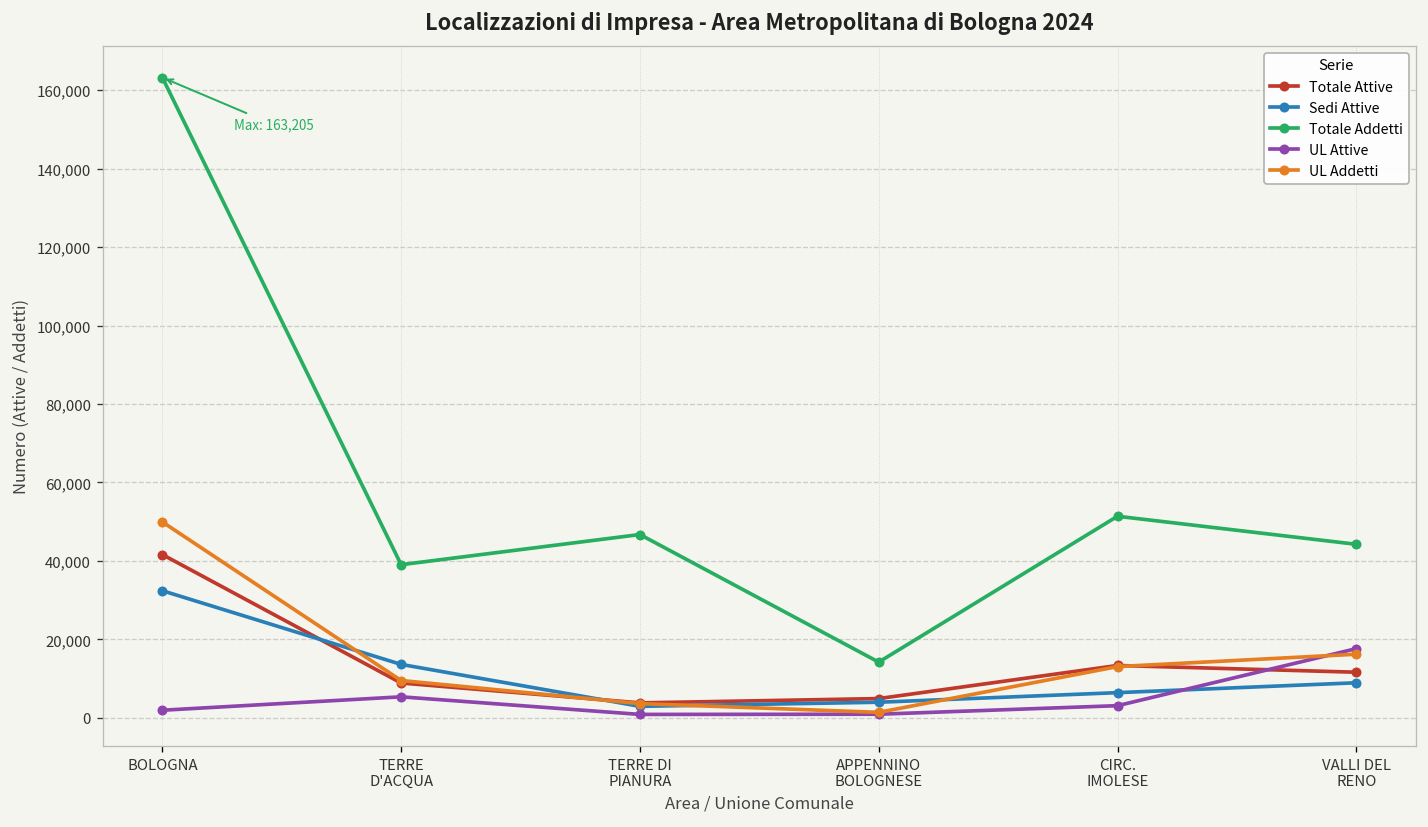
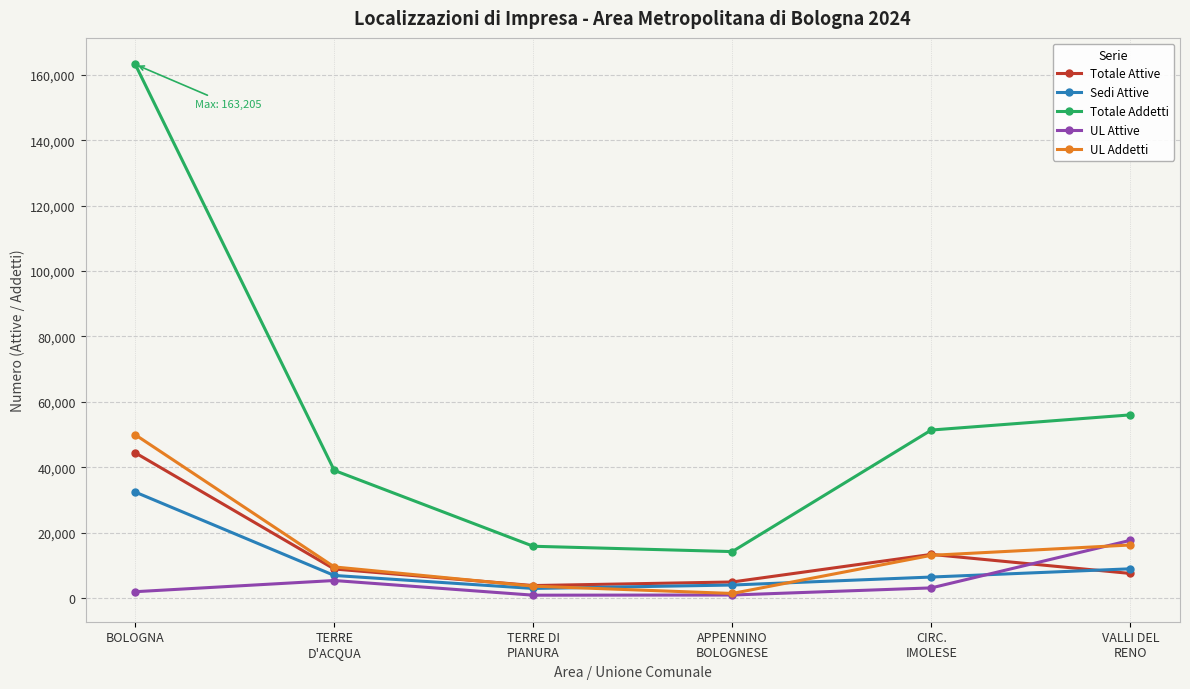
  {
    "Totale Attive": {
-     "BOLOGNA": "42,000",
+     "BOLOGNA": "44,000",
      "APPENNINO BOLOGNESE": "5,000",
-     "VALLI DEL RENO": "12,000"
+     "VALLI DEL RENO": "8,000"
    },
    "Sedi Attive": {
      "BOLOGNA": "32,000",
-     "TERRE D'ACQUA": "14,000",
+     "TERRE D'ACQUA": "7,000",
      "APPENNINO BOLOGNESE": "4,000",
      "CIRC. IMOLESE": "6,000",
      "VALLI DEL RENO": "9,000"
    },
    "Totale Addetti": {
      "TERRE D'ACQUA": "39,000",
-     "TERRE DI PIANURA": "47,000",
+     "TERRE DI PIANURA": "16,000",
      "APPENNINO BOLOGNESE": "14,000",
      "CIRC. IMOLESE": "51,000",
-     "VALLI DEL RENO": "44,000"
+     "VALLI DEL RENO": "56,000"
    },
    "UL Attive": {
      "BOLOGNA": "2,000",
      "TERRE D'ACQUA": "5,000",
      "TERRE DI PIANURA": "1,000",
      "CIRC. IMOLESE": "3,000",
      "VALLI DEL RENO": "18,000"
    },
    "UL Addetti": {
      "BOLOGNA": "50,000",
      "VALLI DEL RENO": "16,000"
    }
  }
